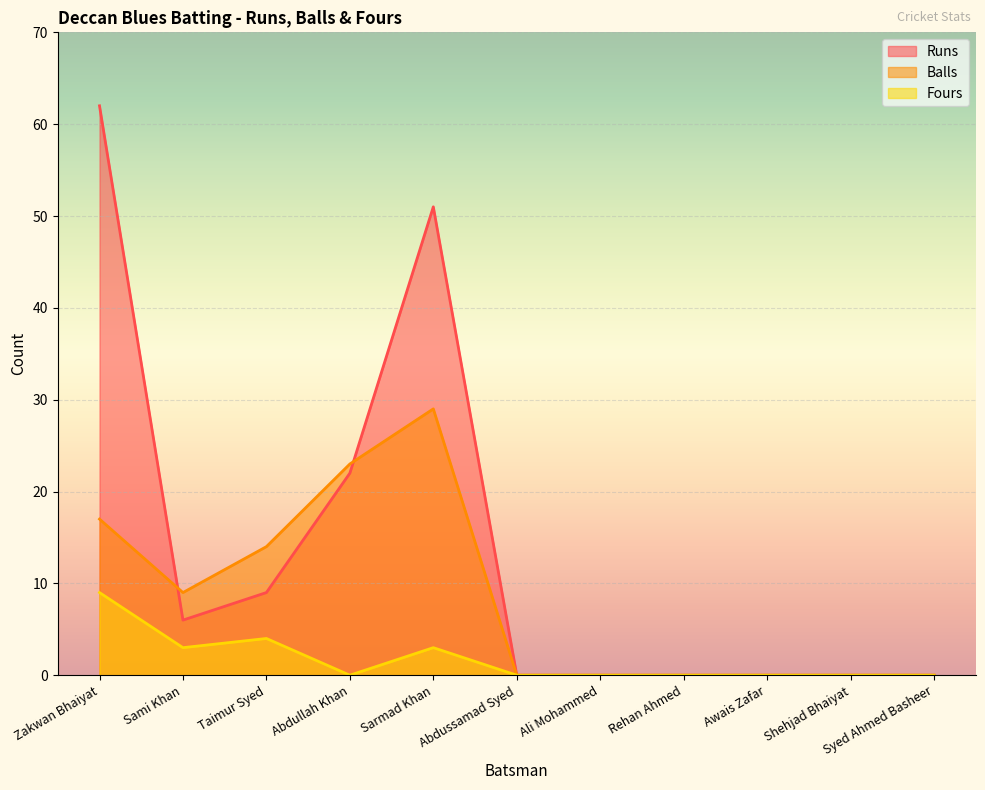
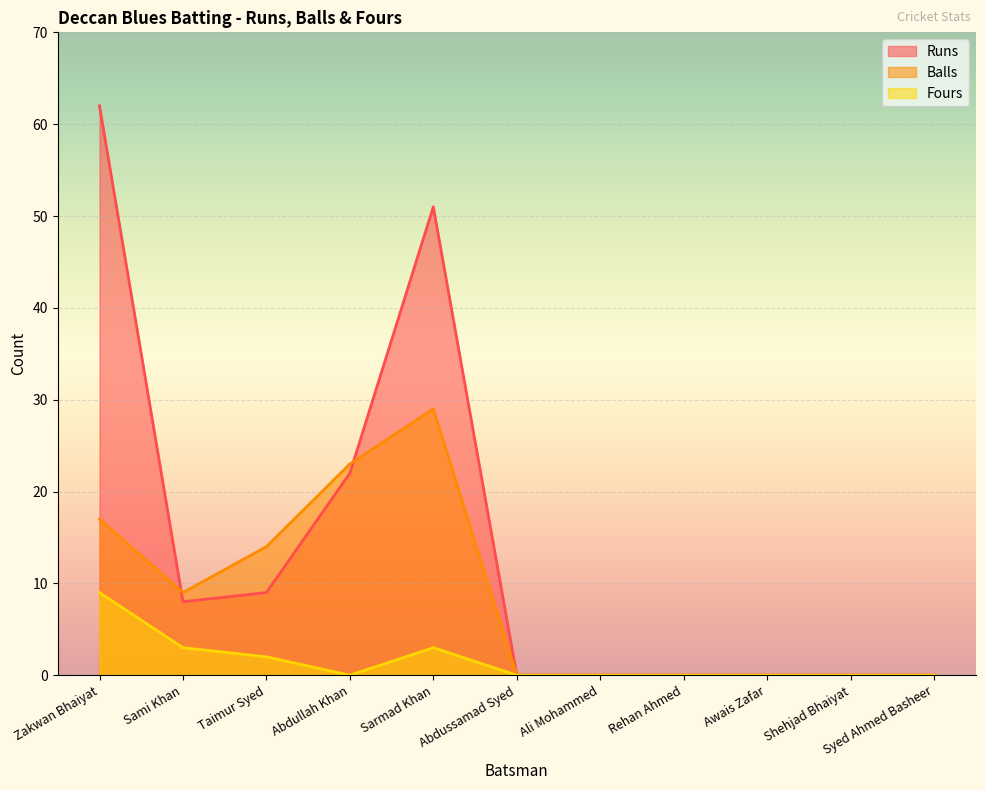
  {
    "Runs": {
      "Zakwan Bhaiyat": 62,
-     "Sami Khan": 6,
+     "Sami Khan": 8,
      "Taimur Syed": 9,
      "Abdullah Khan": 22,
      "Sarmad Khan": 51
    },
    "Balls": {
      "Zakwan Bhaiyat": 17,
      "Sami Khan": 9,
      "Taimur Syed": 14,
      "Abdullah Khan": 23,
      "Sarmad Khan": 29
    },
    "Fours": {
      "Zakwan Bhaiyat": 9,
      "Sami Khan": 3,
-     "Taimur Syed": 4,
+     "Taimur Syed": 2,
      "Abdullah Khan": 0,
      "Sarmad Khan": 3
    }
  }
